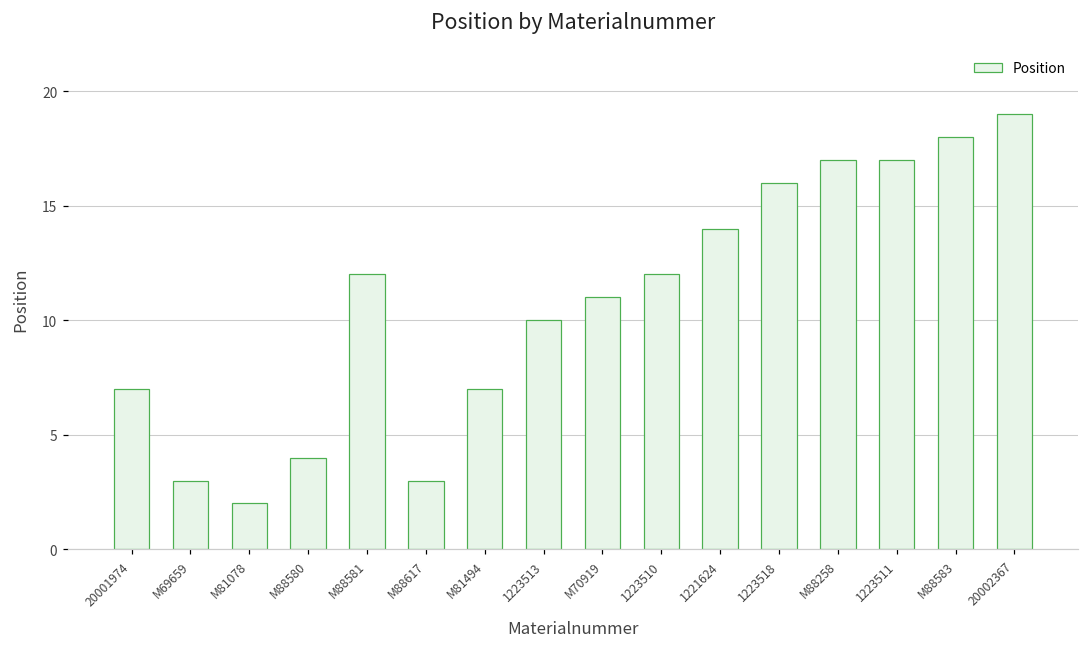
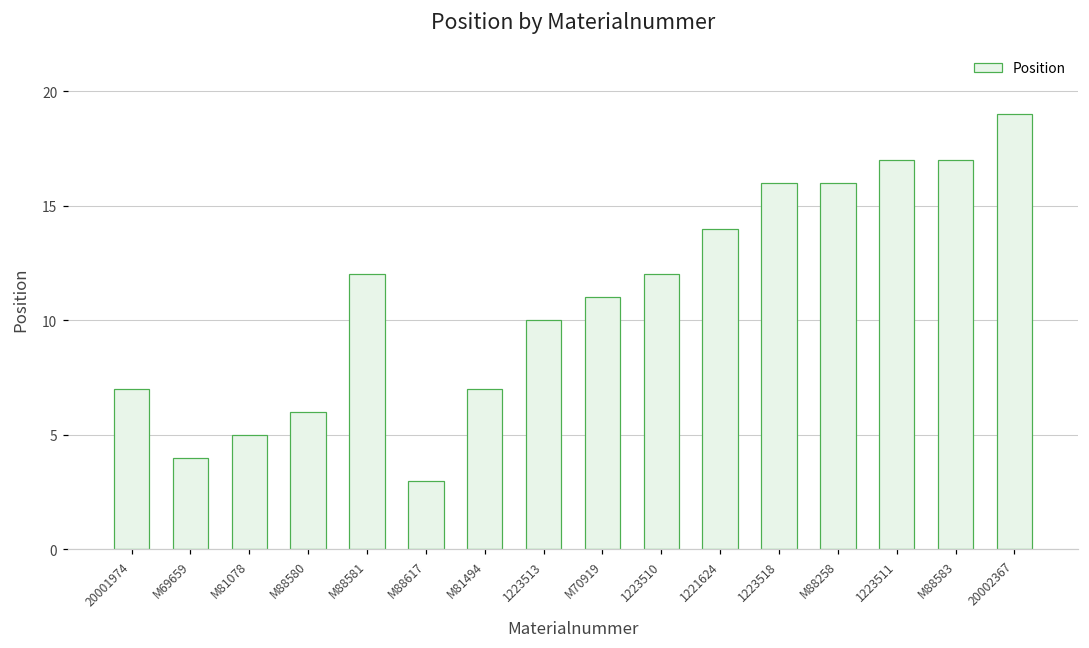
  {
    "20001974": 7,
-   "M69659": 3,
-   "M81078": 2,
-   "M88580": 4,
+   "M69659": 4,
+   "M81078": 5,
+   "M88580": 6,
    "M88581": 12,
    "M88617": 3,
    "M81494": 7,
    "1223513": 10,
    "M70919": 11,
    "1223510": 12,
    "1221624": 14,
    "1223518": 16,
-   "M88258": 17,
+   "M88258": 16,
    "1223511": 17,
-   "M88583": 18,
+   "M88583": 17,
    "20002367": 19
  }
